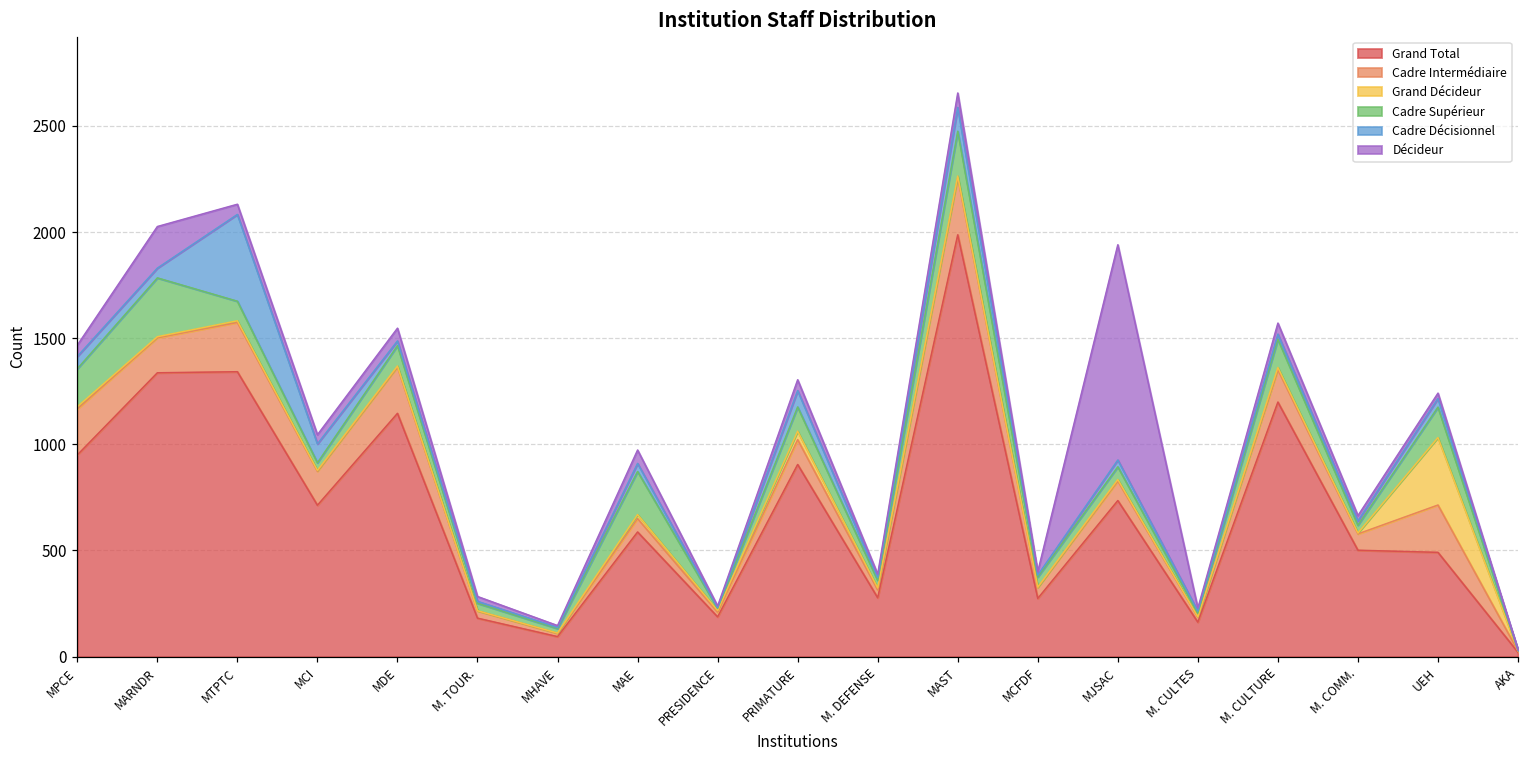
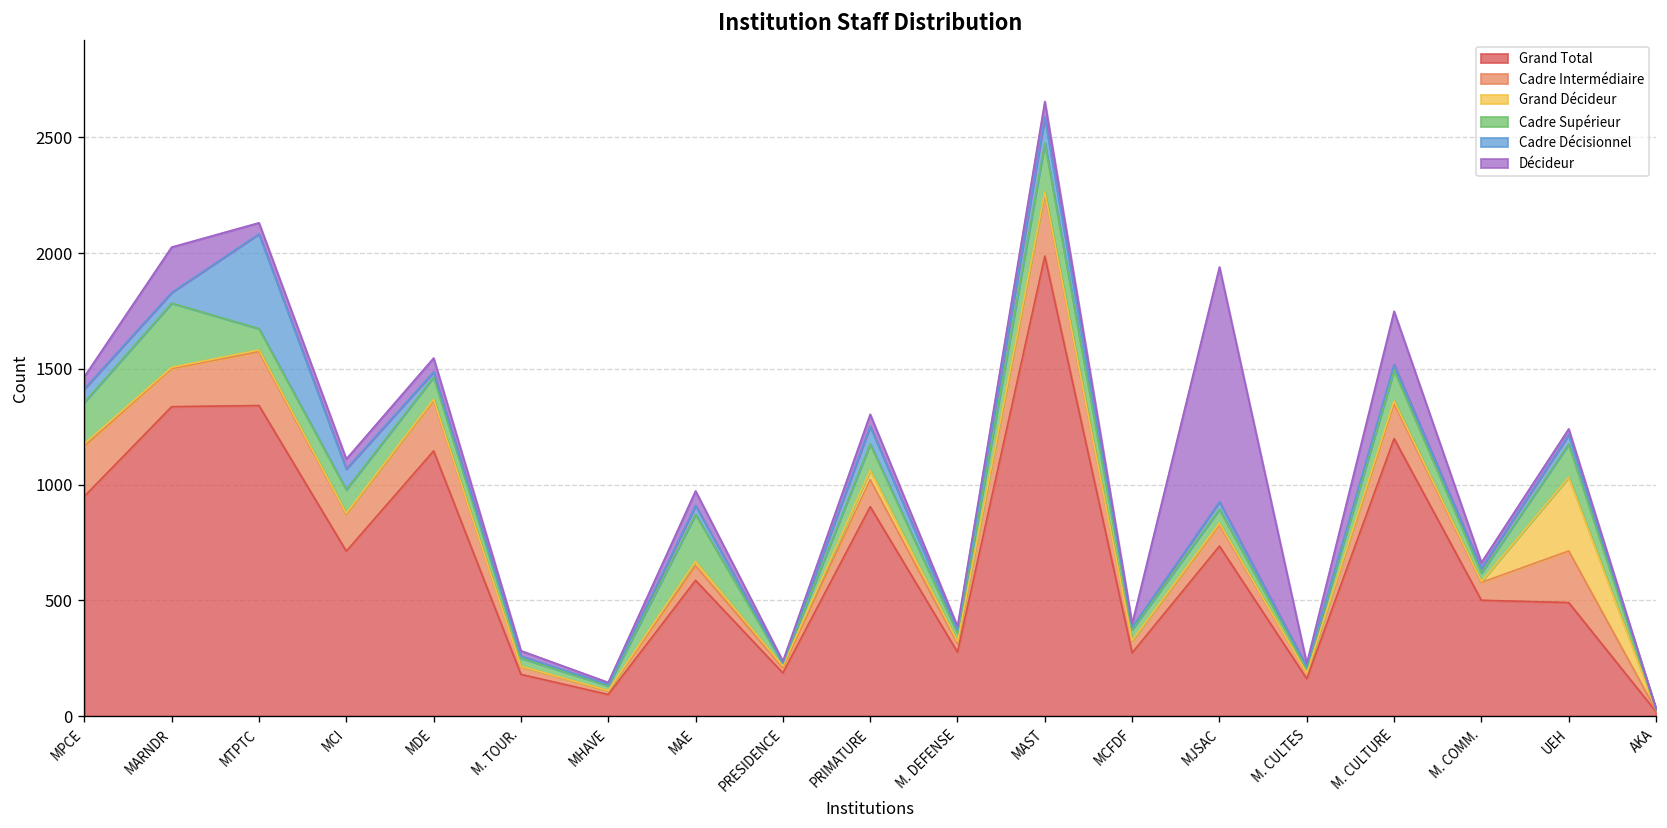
  {
    "Grand Décideur": {
      "MAE": 20,
      "PRIMATURE": 40,
      "UEH": 320
    },
    "Cadre Supérieur": {
      "MPCE": 180,
      "MARNDR": 280,
      "MTPTC": 90,
-     "MCI": 40,
+     "MCI": 100,
      "MDE": 100,
      "MAE": 200,
      "PRIMATURE": 110,
      "MAST": 210,
      "MJSAC": 60,
      "M. CULTURE": 130,
      "M. COMM.": 40,
      "UEH": 140
    },
    "Cadre Décisionnel": {
      "MPCE": 60,
      "MARNDR": 50,
      "MTPTC": 410,
      "MCI": 90,
      "MDE": 20,
      "MAE": 40,
      "PRIMATURE": 80,
      "MAST": 110,
      "MJSAC": 30,
      "M. CULTURE": 20,
      "M. COMM.": 20,
      "UEH": 40
    },
    "Décideur": {
      "MPCE": 50,
      "MARNDR": 200,
      "MTPTC": 50,
      "MCI": 40,
      "MDE": 60,
      "M. TOUR.": 20,
      "MAE": 60,
      "PRIMATURE": 50,
      "M. DEFENSE": 20,
      "MAST": 70,
      "MCFDF": 20,
      "MJSAC": 1010,
      "M. CULTES": 10,
-     "M. CULTURE": 50,
+     "M. CULTURE": 230,
      "M. COMM.": 30,
      "UEH": 30
    }
  }
